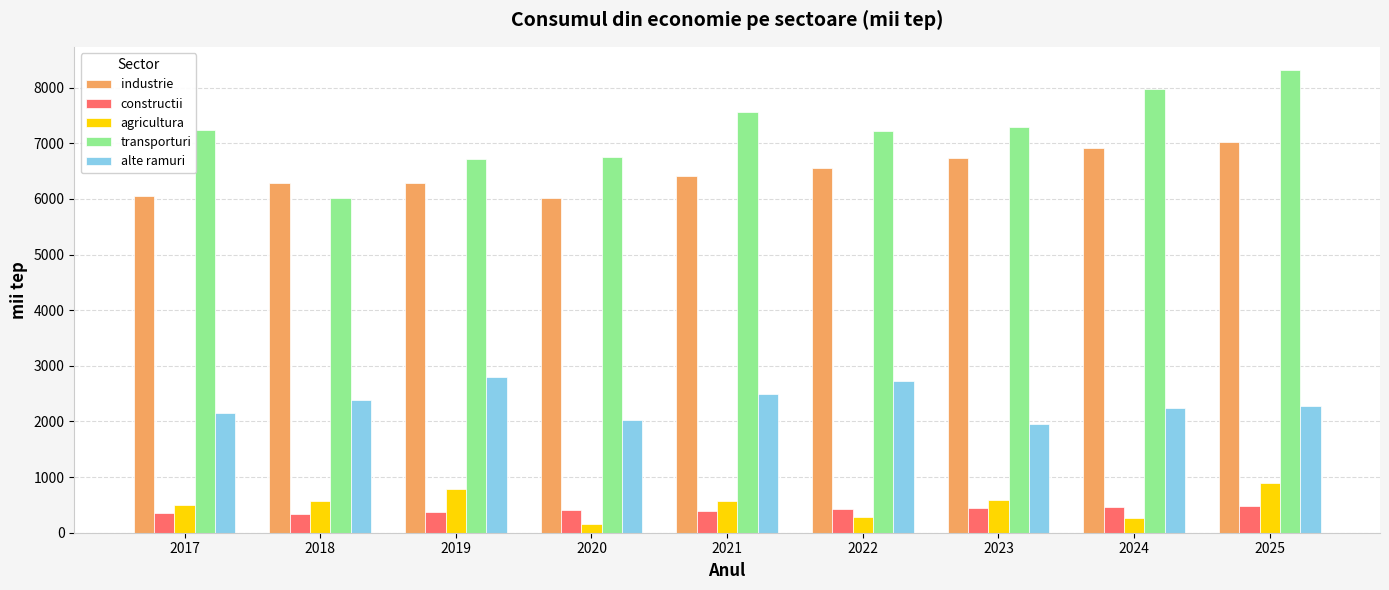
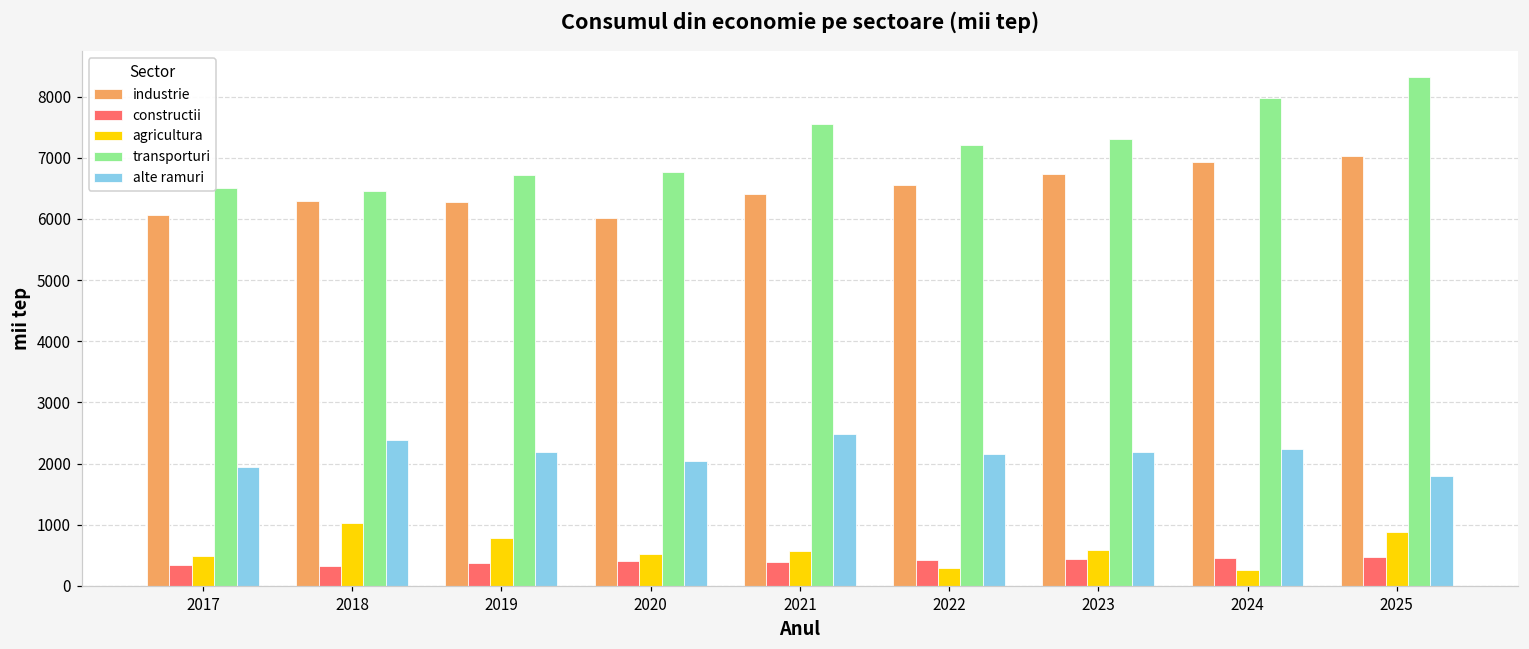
  {
    "agricultura": {
      "2017": 500,
-     "2018": 600,
+     "2018": 1000,
      "2019": 800,
-     "2020": 100,
+     "2020": 500,
      "2021": 600,
      "2022": 300,
      "2023": 600,
      "2024": 300,
      "2025": 900
    },
    "transporturi": {
-     "2017": 7200,
-     "2018": 6000,
+     "2017": 6500,
+     "2018": 6500,
      "2019": 6700,
      "2020": 6800,
      "2021": 7600,
      "2022": 7200,
      "2023": 7300,
      "2024": 8000,
      "2025": 8300
    },
    "alte ramuri": {
-     "2017": 2200,
+     "2017": 1900,
      "2018": 2400,
-     "2019": 2800,
+     "2019": 2200,
      "2020": 2000,
      "2021": 2500,
-     "2022": 2700,
-     "2023": 1900,
+     "2022": 2200,
+     "2023": 2200,
      "2024": 2200,
-     "2025": 2300
+     "2025": 1800
    }
  }
